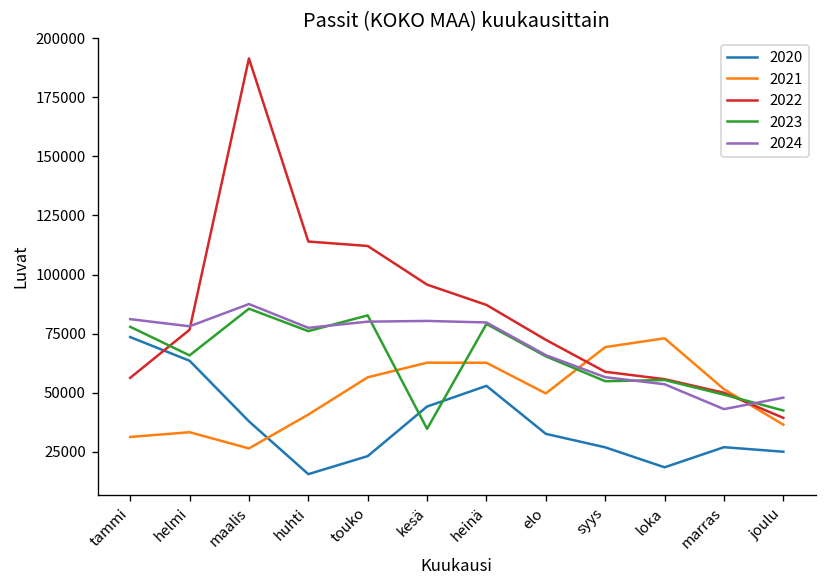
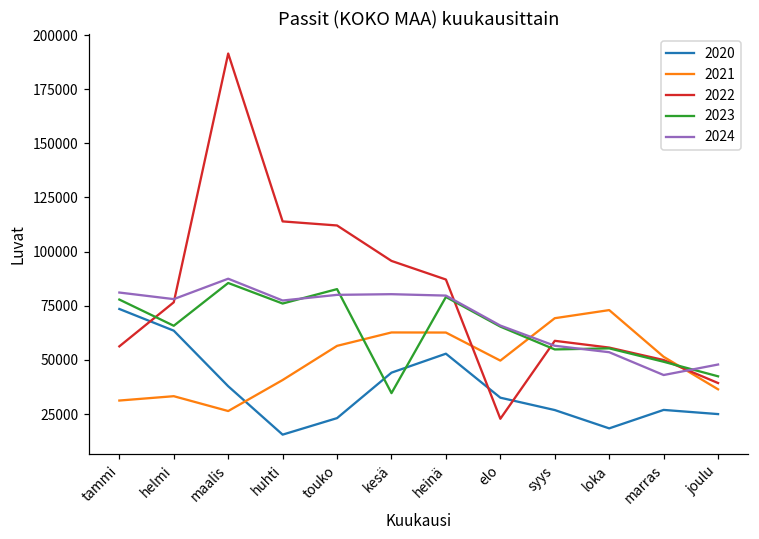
  {
    "2020": {
      "tammi": 74000,
      "helmi": 64000,
      "maalis": 38000,
      "huhti": 15000,
      "touko": 23000,
      "kesä": 44000,
      "heinä": 53000,
      "elo": 33000,
      "syys": 27000,
      "loka": 18000,
      "marras": 27000,
      "joulu": 25000
    },
    "2021": {
      "tammi": 31000,
      "helmi": 33000,
      "maalis": 26000,
      "huhti": 41000,
      "touko": 56000,
      "kesä": 63000,
      "heinä": 63000,
      "elo": 50000,
      "syys": 69000,
      "loka": 73000,
      "marras": 51000,
      "joulu": 36000
    },
    "2022": {
      "tammi": 56000,
      "helmi": 77000,
      "maalis": 191000,
      "huhti": 114000,
      "touko": 112000,
      "kesä": 96000,
      "heinä": 87000,
-     "elo": 72000,
+     "elo": 23000,
      "syys": 59000,
      "joulu": 39000
    },
    "2023": {
      "tammi": 78000,
      "helmi": 66000,
      "maalis": 86000,
      "huhti": 76000,
      "touko": 83000,
      "kesä": 35000,
      "syys": 55000,
      "joulu": 42000
    },
    "2024": {
      "tammi": 81000,
      "helmi": 78000,
      "maalis": 87000,
      "huhti": 77000,
      "touko": 80000,
      "kesä": 80000,
      "syys": 57000,
      "loka": 54000,
      "marras": 43000,
      "joulu": 48000
    }
  }
